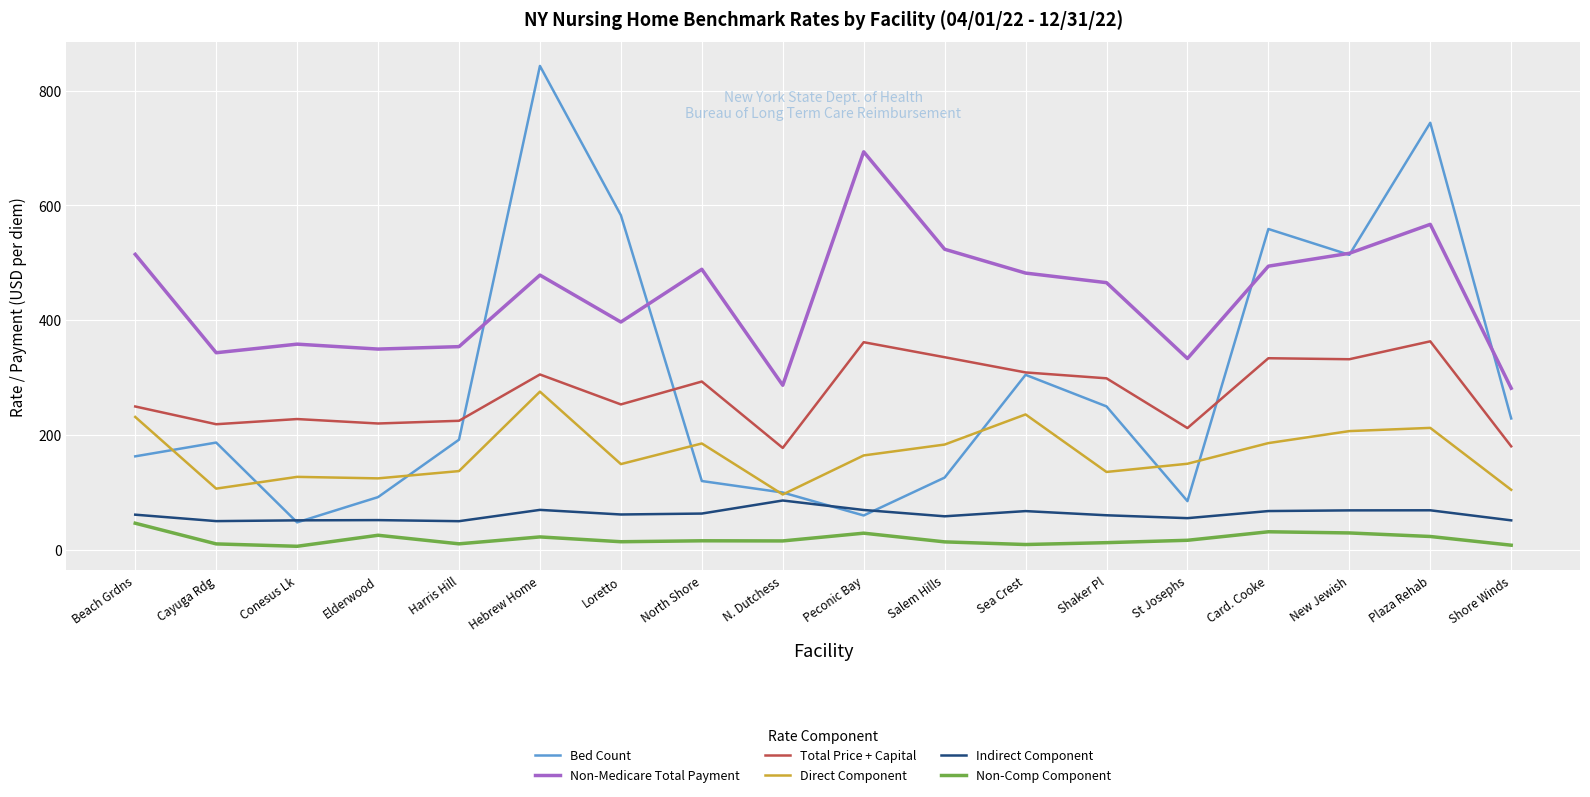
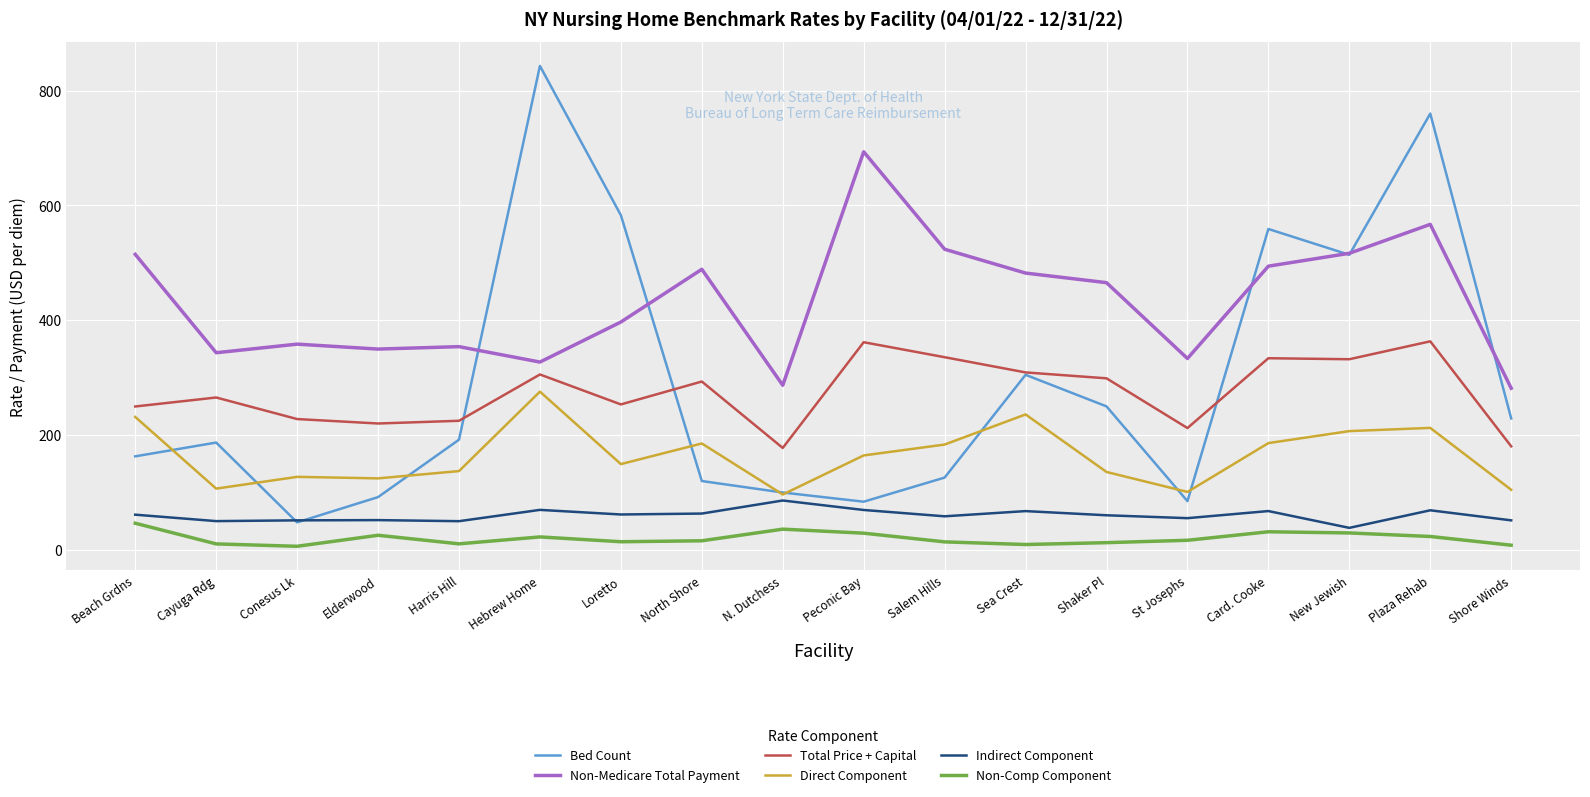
  {
    "Bed Count": {
      "Beach Grdns": 160,
      "Cayuga Rdg": 190,
      "Elderwood": 90,
      "Harris Hill": 190,
      "Hebrew Home": 840,
      "Loretto": 580,
      "North Shore": 120,
-     "Peconic Bay": 60,
+     "Peconic Bay": 80,
      "Salem Hills": 130,
      "Shaker Pl": 250,
      "St Josephs": 90,
      "Card. Cooke": 560,
-     "Plaza Rehab": 740,
+     "Plaza Rehab": 760,
      "Shore Winds": 230
    },
    "Non-Medicare Total Payment": {
      "Beach Grdns": 510,
      "Cayuga Rdg": 340,
      "Conesus Lk": 360,
      "Elderwood": 350,
      "Harris Hill": 350,
-     "Hebrew Home": 480,
+     "Hebrew Home": 330,
      "Loretto": 400,
      "North Shore": 490,
      "N. Dutchess": 290,
      "Peconic Bay": 690,
      "Salem Hills": 520,
      "Sea Crest": 480,
      "Shaker Pl": 470,
      "St Josephs": 330,
      "Card. Cooke": 490,
      "Plaza Rehab": 570,
      "Shore Winds": 280
    },
    "Total Price + Capital": {
      "Beach Grdns": 250,
-     "Cayuga Rdg": 220,
+     "Cayuga Rdg": 270,
      "Conesus Lk": 230,
      "Elderwood": 220,
      "Harris Hill": 220,
      "Hebrew Home": 310,
      "Loretto": 250,
      "North Shore": 290,
      "N. Dutchess": 180,
      "Peconic Bay": 360,
      "Salem Hills": 340,
      "Shaker Pl": 300,
      "St Josephs": 210,
      "Card. Cooke": 330,
      "New Jewish": 330,
      "Plaza Rehab": 360,
      "Shore Winds": 180
    },
    "Direct Component": {
      "Beach Grdns": 230,
      "Cayuga Rdg": 110,
      "Conesus Lk": 130,
      "Elderwood": 120,
      "Harris Hill": 140,
      "Hebrew Home": 280,
      "Loretto": 150,
      "North Shore": 190,
      "Peconic Bay": 160,
      "Salem Hills": 180,
      "Sea Crest": 240,
      "Shaker Pl": 140,
-     "St Josephs": 150,
+     "St Josephs": 100,
      "Card. Cooke": 190,
      "New Jewish": 210,
      "Plaza Rehab": 210,
      "Shore Winds": 100
    },
    "Indirect Component": {
      "Beach Grdns": 60,
      "Cayuga Rdg": 50,
      "Elderwood": 50,
      "Harris Hill": 50,
      "Hebrew Home": 70,
      "Loretto": 60,
      "North Shore": 60,
      "N. Dutchess": 90,
      "Peconic Bay": 70,
      "Salem Hills": 60,
      "Sea Crest": 70,
      "Shaker Pl": 60,
      "St Josephs": 60,
      "Card. Cooke": 70,
-     "New Jewish": 70,
+     "New Jewish": 40,
      "Plaza Rehab": 70,
      "Shore Winds": 50
    },
    "Non-Comp Component": {
      "Beach Grdns": 50,
      "Cayuga Rdg": 10,
      "Conesus Lk": 10,
      "Elderwood": 30,
      "Harris Hill": 10,
      "Hebrew Home": 20,
      "Loretto": 10,
      "North Shore": 20,
-     "N. Dutchess": 20,
+     "N. Dutchess": 40,
      "Peconic Bay": 30,
      "Salem Hills": 10,
      "Sea Crest": 10,
      "Shaker Pl": 10,
      "St Josephs": 20,
      "Card. Cooke": 30,
      "New Jewish": 30,
      "Plaza Rehab": 20,
      "Shore Winds": 10
    }
  }
